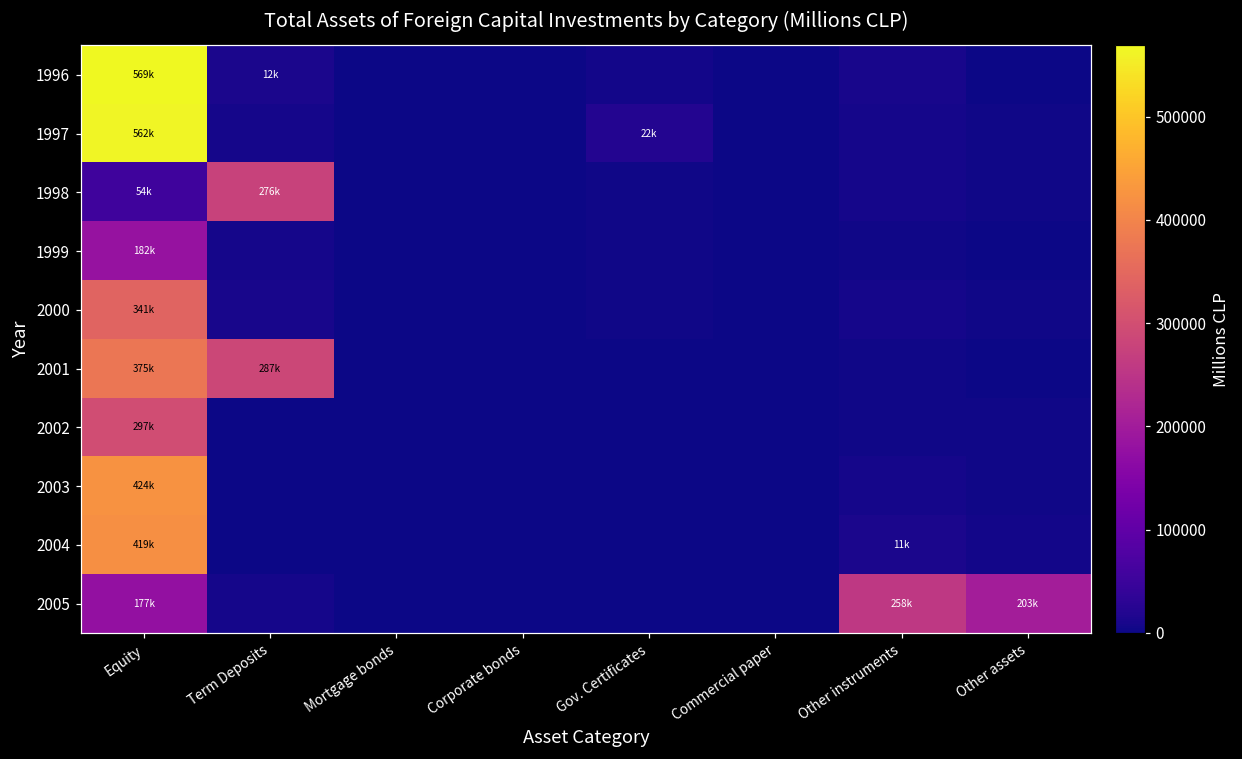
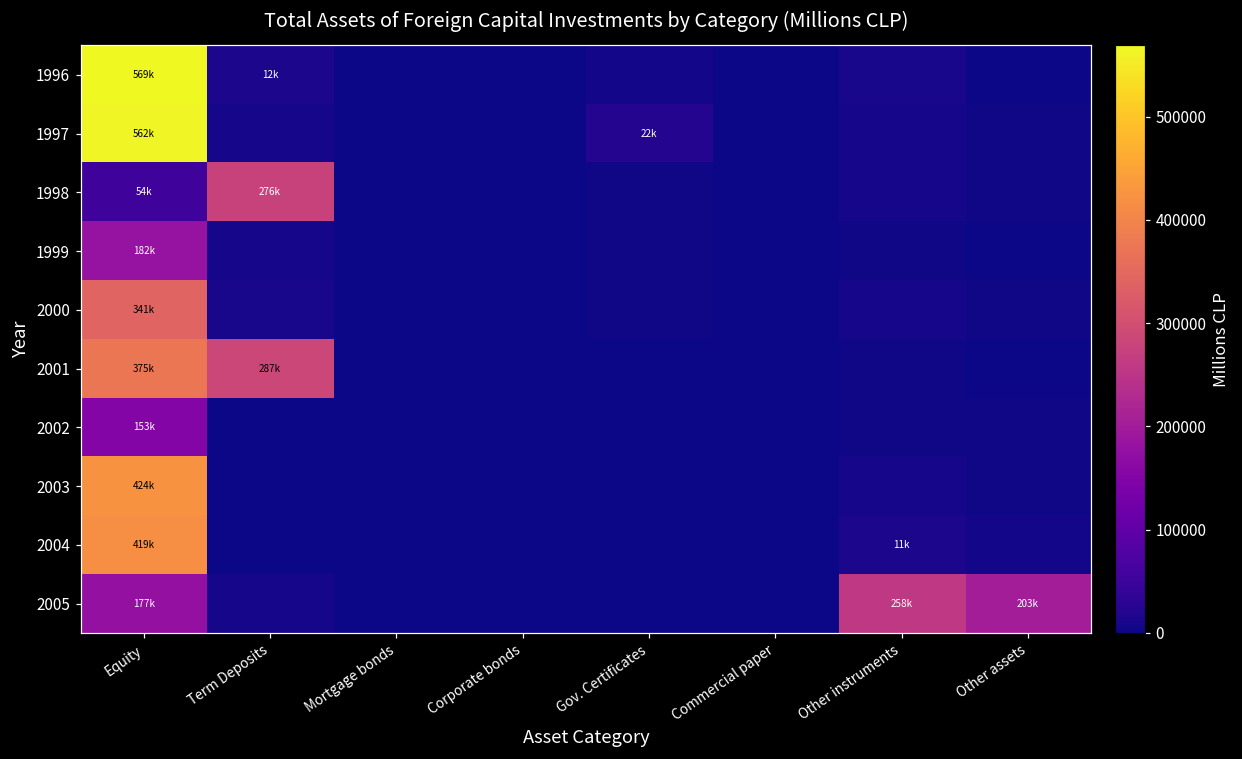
  {
    "1996": {
      "Equity": "569k",
      "Term Deposits": "12k"
    },
    "1997": {
      "Equity": "562k",
      "Gov. Certificates": "22k"
    },
    "1998": {
      "Equity": "54k",
      "Term Deposits": "276k"
    },
    "1999": {
      "Equity": "182k"
    },
    "2000": {
      "Equity": "341k"
    },
    "2001": {
      "Equity": "375k",
      "Term Deposits": "287k"
    },
    "2002": {
-     "Equity": "297k"
+     "Equity": "153k"
    },
    "2003": {
      "Equity": "424k"
    },
    "2004": {
      "Equity": "419k",
      "Other instruments": "11k"
    },
    "2005": {
      "Equity": "177k",
      "Other instruments": "258k",
      "Other assets": "203k"
    }
  }
